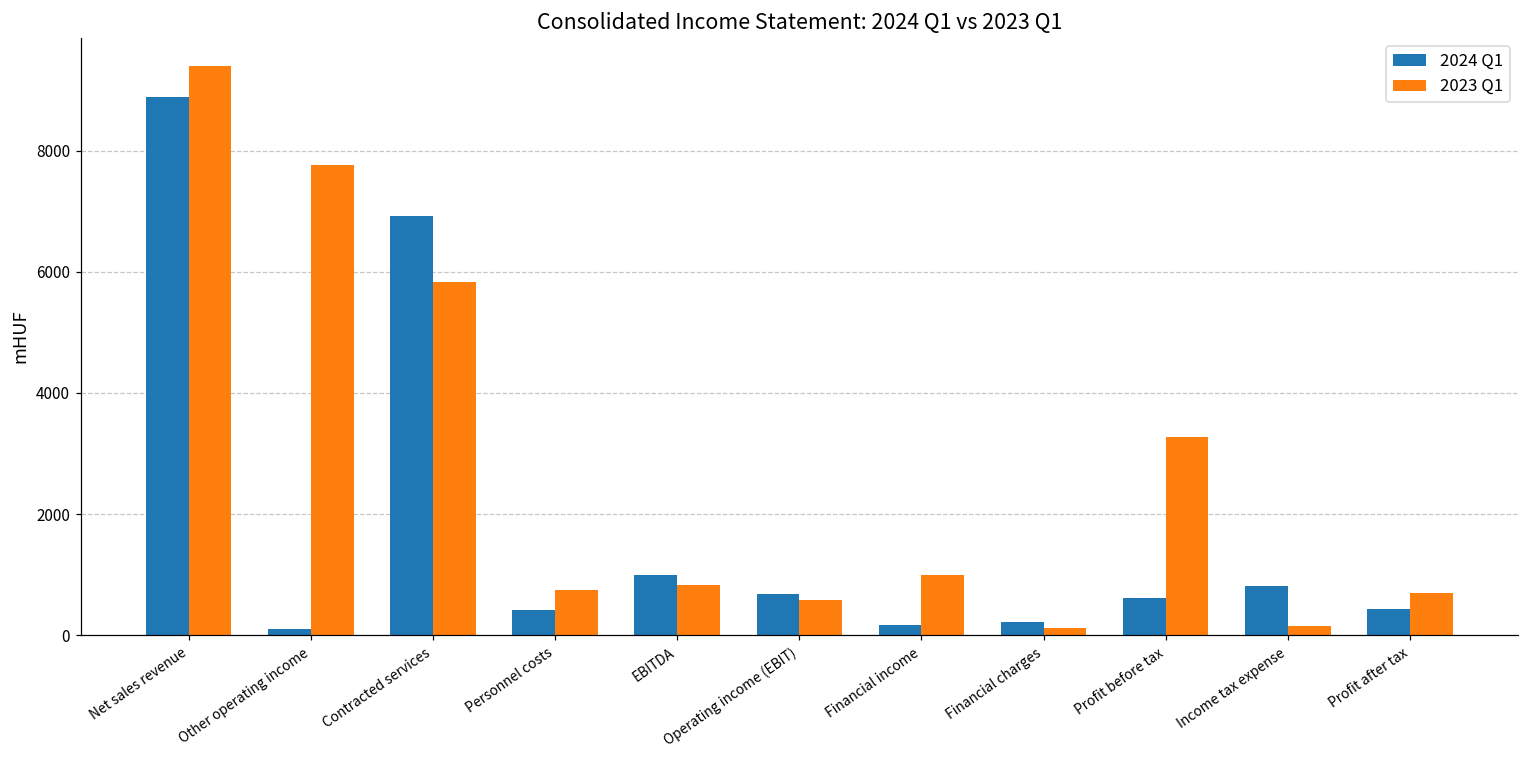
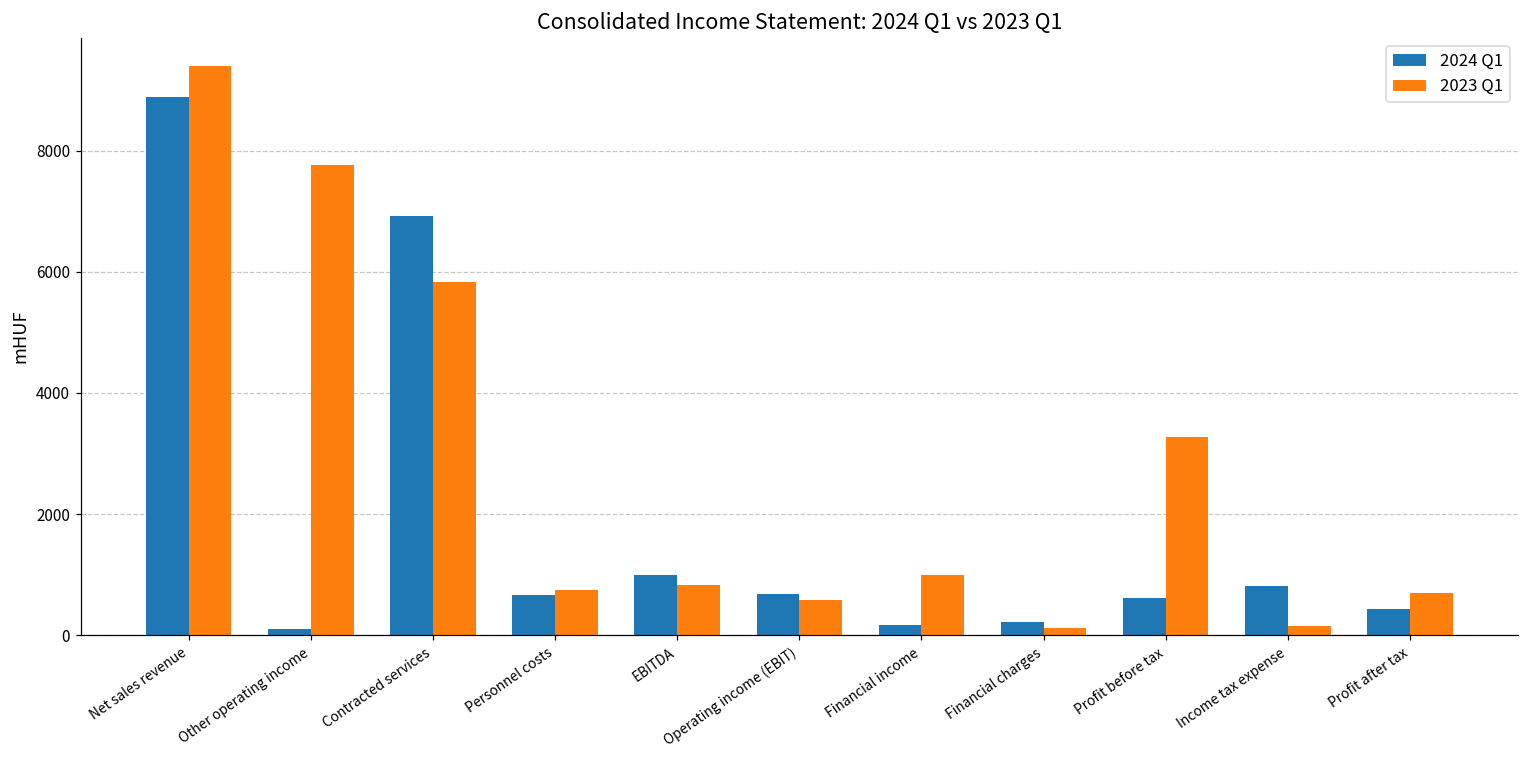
  {
    "2024 Q1": {
      "Net sales revenue": 8900,
      "Other operating income": 100,
      "Contracted services": 6900,
-     "Personnel costs": 400,
+     "Personnel costs": 700,
      "EBITDA": 1000,
      "Operating income (EBIT)": 700,
      "Financial income": 200,
      "Financial charges": 200,
      "Profit before tax": 600,
      "Income tax expense": 800,
      "Profit after tax": 400
    },
    "2023 Q1": {
      "Net sales revenue": 9400,
      "Other operating income": 7800,
      "Contracted services": 5800,
      "Personnel costs": 700,
      "EBITDA": 800,
      "Operating income (EBIT)": 600,
      "Financial income": 1000,
      "Financial charges": 100,
      "Profit before tax": 3300,
      "Income tax expense": 100,
      "Profit after tax": 700
    }
  }
